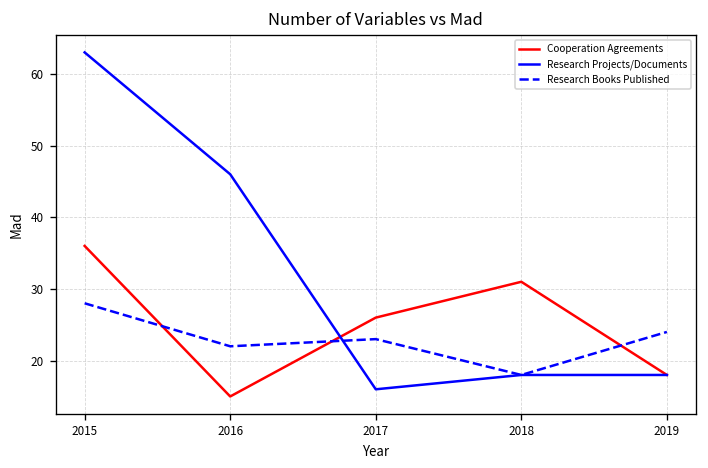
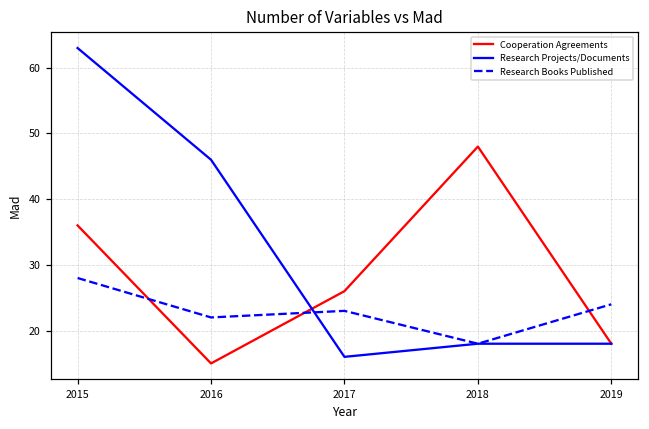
  {
    "Cooperation Agreements": {
      "2015": 36,
      "2016": 15,
      "2017": 26,
-     "2018": 31
+     "2018": 48
    }
  }
